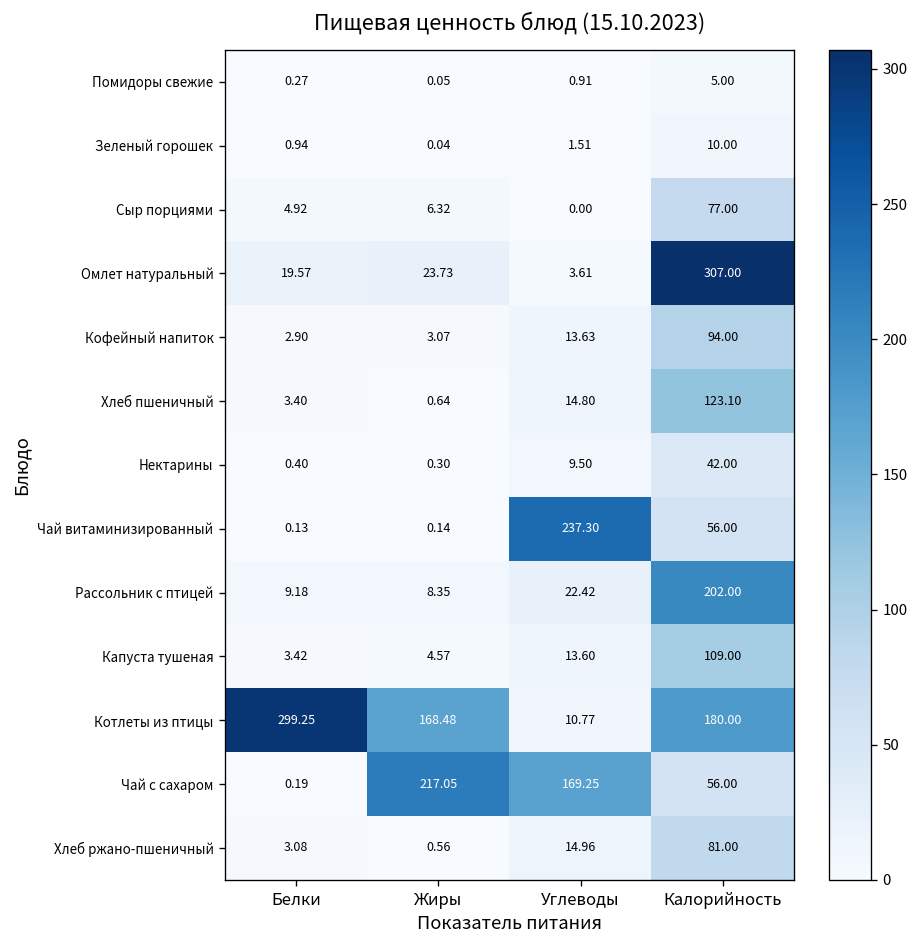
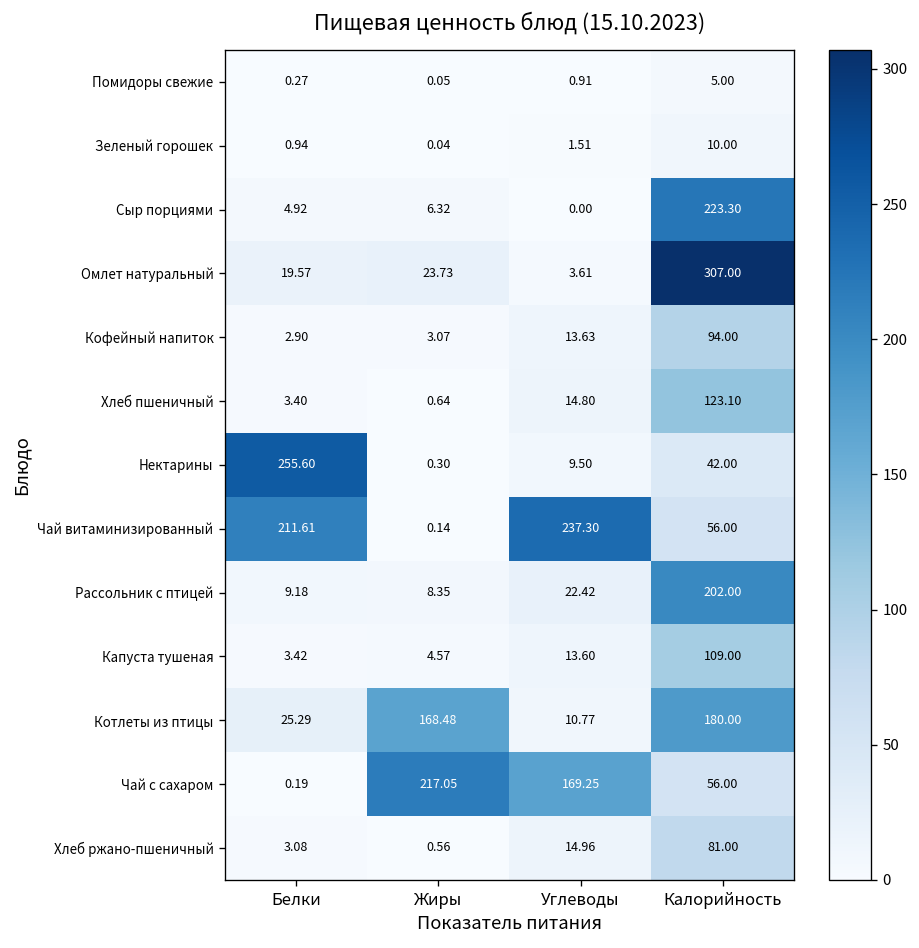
  {
    "Помидоры свежие": {
      "Белки": 0.27,
      "Жиры": 0.05,
      "Углеводы": 0.91,
      "Калорийность": 5.00
    },
    "Зеленый горошек": {
      "Белки": 0.94,
      "Жиры": 0.04,
      "Углеводы": 1.51,
      "Калорийность": 10.00
    },
    "Сыр порциями": {
      "Белки": 4.92,
      "Жиры": 6.32,
      "Углеводы": 0.00,
-     "Калорийность": 77.00
+     "Калорийность": 223.30
    },
    "Омлет натуральный": {
      "Белки": 19.57,
      "Жиры": 23.73,
      "Углеводы": 3.61,
      "Калорийность": 307.00
    },
    "Кофейный напиток": {
      "Белки": 2.90,
      "Жиры": 3.07,
      "Углеводы": 13.63,
      "Калорийность": 94.00
    },
    "Хлеб пшеничный": {
      "Белки": 3.40,
      "Жиры": 0.64,
      "Углеводы": 14.80,
      "Калорийность": 123.10
    },
    "Нектарины": {
-     "Белки": 0.40,
+     "Белки": 255.60,
      "Жиры": 0.30,
      "Углеводы": 9.50,
      "Калорийность": 42.00
    },
    "Чай витаминизированный": {
-     "Белки": 0.13,
+     "Белки": 211.61,
      "Жиры": 0.14,
      "Углеводы": 237.30,
      "Калорийность": 56.00
    },
    "Рассольник с птицей": {
      "Белки": 9.18,
      "Жиры": 8.35,
      "Углеводы": 22.42,
      "Калорийность": 202.00
    },
    "Капуста тушеная": {
      "Белки": 3.42,
      "Жиры": 4.57,
      "Углеводы": 13.60,
      "Калорийность": 109.00
    },
    "Котлеты из птицы": {
-     "Белки": 299.25,
+     "Белки": 25.29,
      "Жиры": 168.48,
      "Углеводы": 10.77,
      "Калорийность": 180.00
    },
    "Чай с сахаром": {
      "Белки": 0.19,
      "Жиры": 217.05,
      "Углеводы": 169.25,
      "Калорийность": 56.00
    },
    "Хлеб ржано-пшеничный": {
      "Белки": 3.08,
      "Жиры": 0.56,
      "Углеводы": 14.96,
      "Калорийность": 81.00
    }
  }
